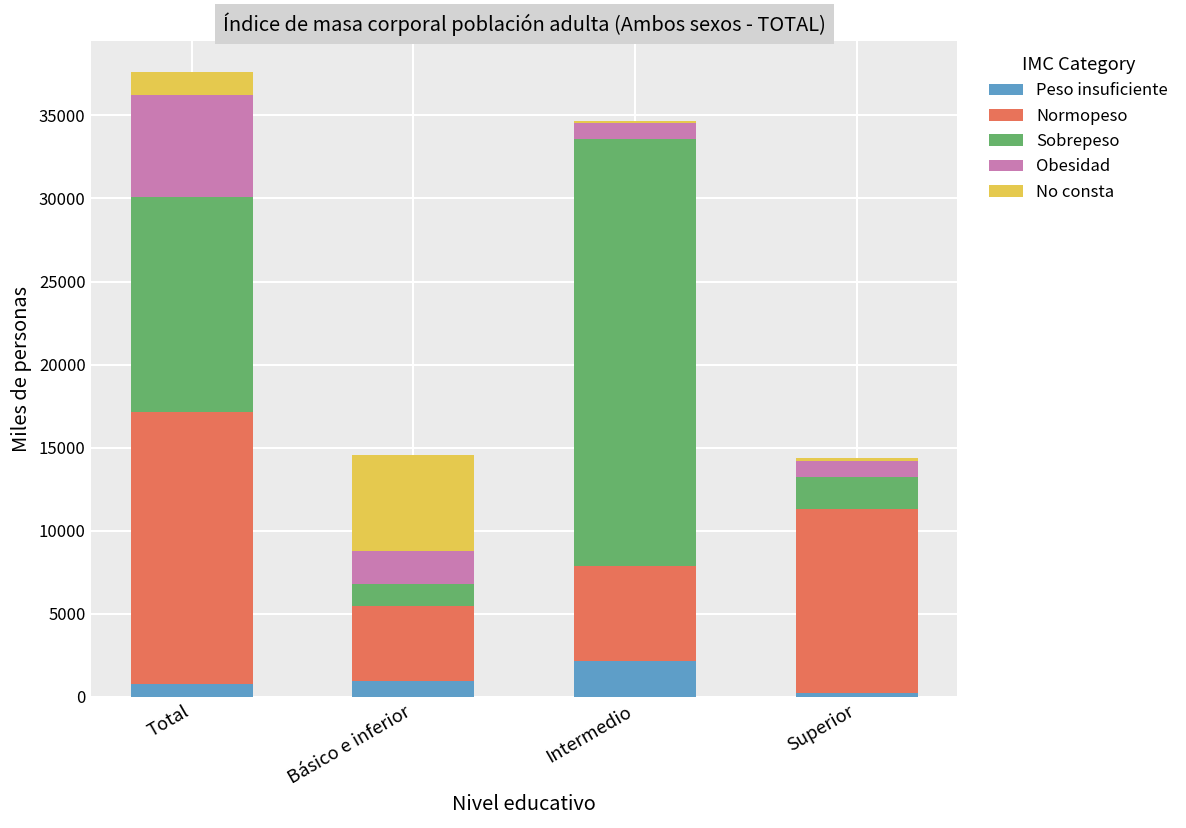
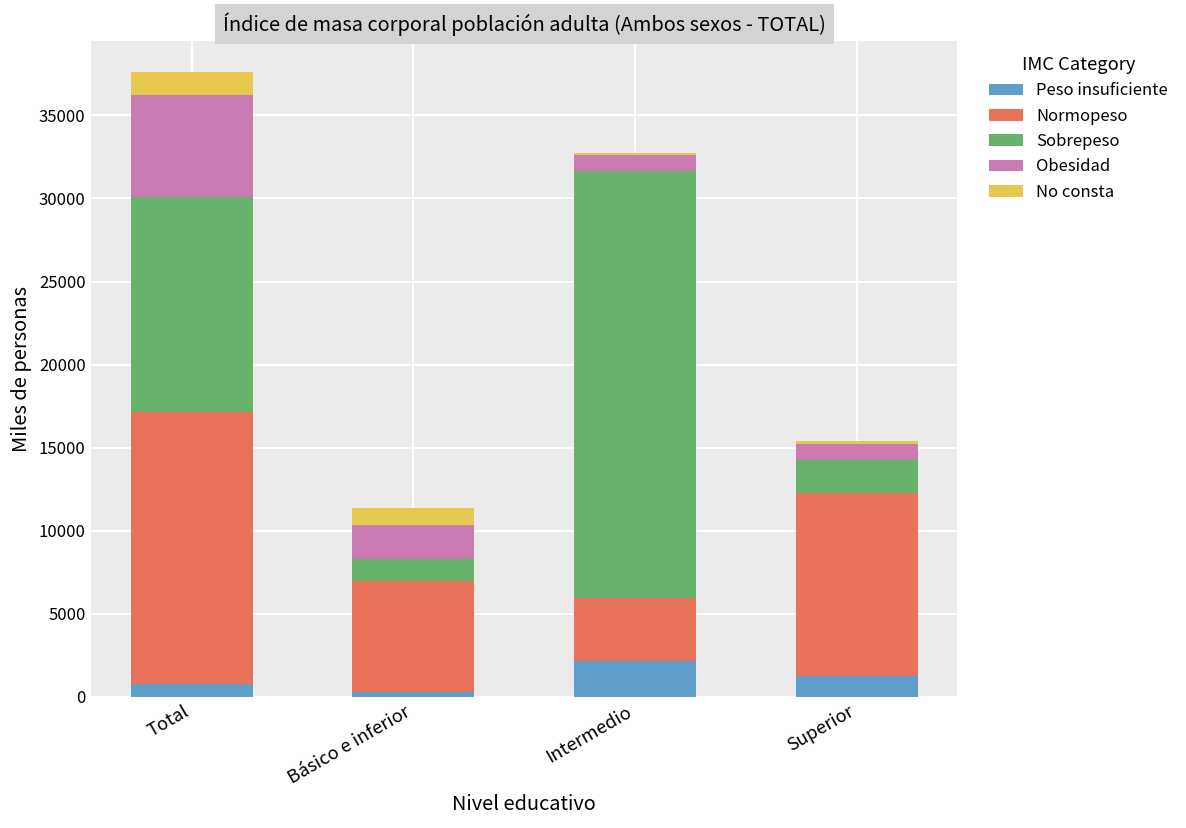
  {
    "Peso insuficiente": {
      "Total": 800,
-     "Básico e inferior": 1000,
+     "Básico e inferior": 300,
      "Intermedio": 2100,
-     "Superior": 300
+     "Superior": 1200
    },
    "Normopeso": {
      "Total": 16400,
-     "Básico e inferior": 4500,
-     "Intermedio": 5700,
+     "Básico e inferior": 6700,
+     "Intermedio": 3800,
      "Superior": 11100
    },
    "Sobrepeso": {
      "Total": 12900,
      "Básico e inferior": 1300,
      "Intermedio": 25700,
      "Superior": 1900
    },
    "Obesidad": {
      "Total": 6100,
      "Básico e inferior": 2000,
      "Intermedio": 900,
      "Superior": 1000
    },
    "No consta": {
      "Total": 1400,
-     "Básico e inferior": 5700,
+     "Básico e inferior": 1100,
      "Superior": 200
    }
  }
